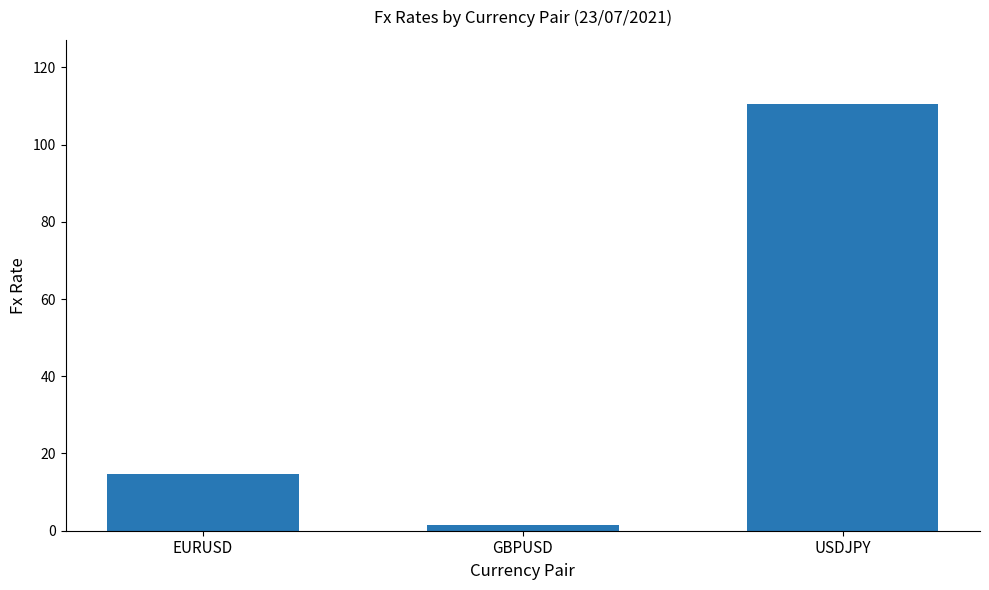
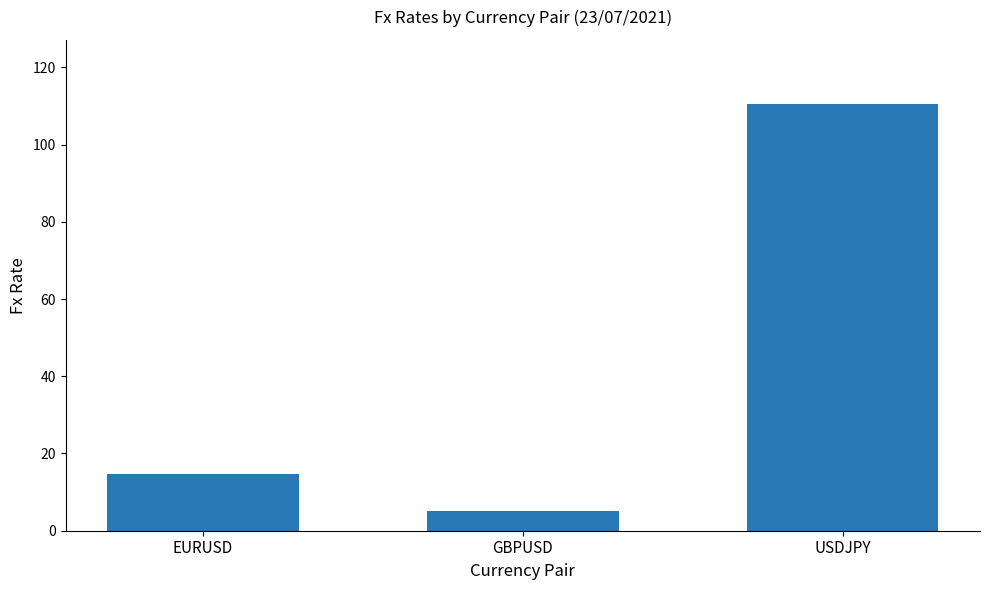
  {
    "EURUSD": 15,
-   "GBPUSD": 1,
+   "GBPUSD": 5,
    "USDJPY": 111
  }
